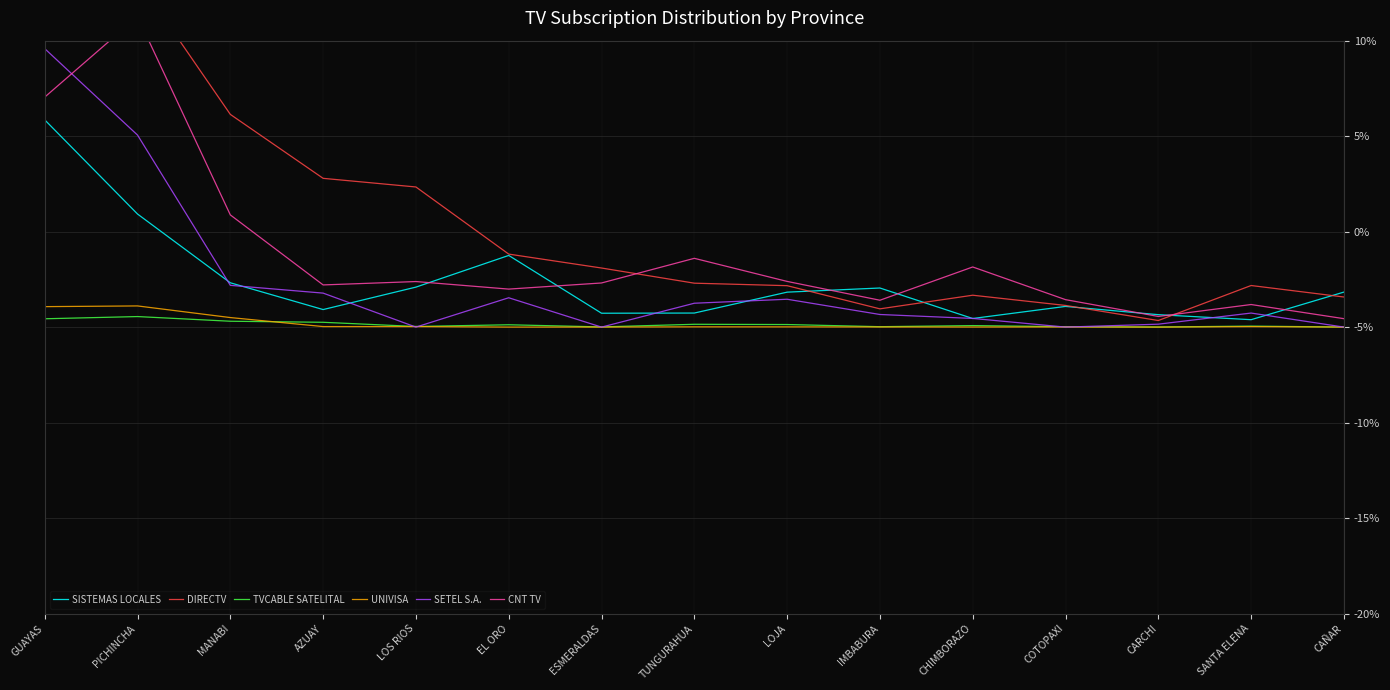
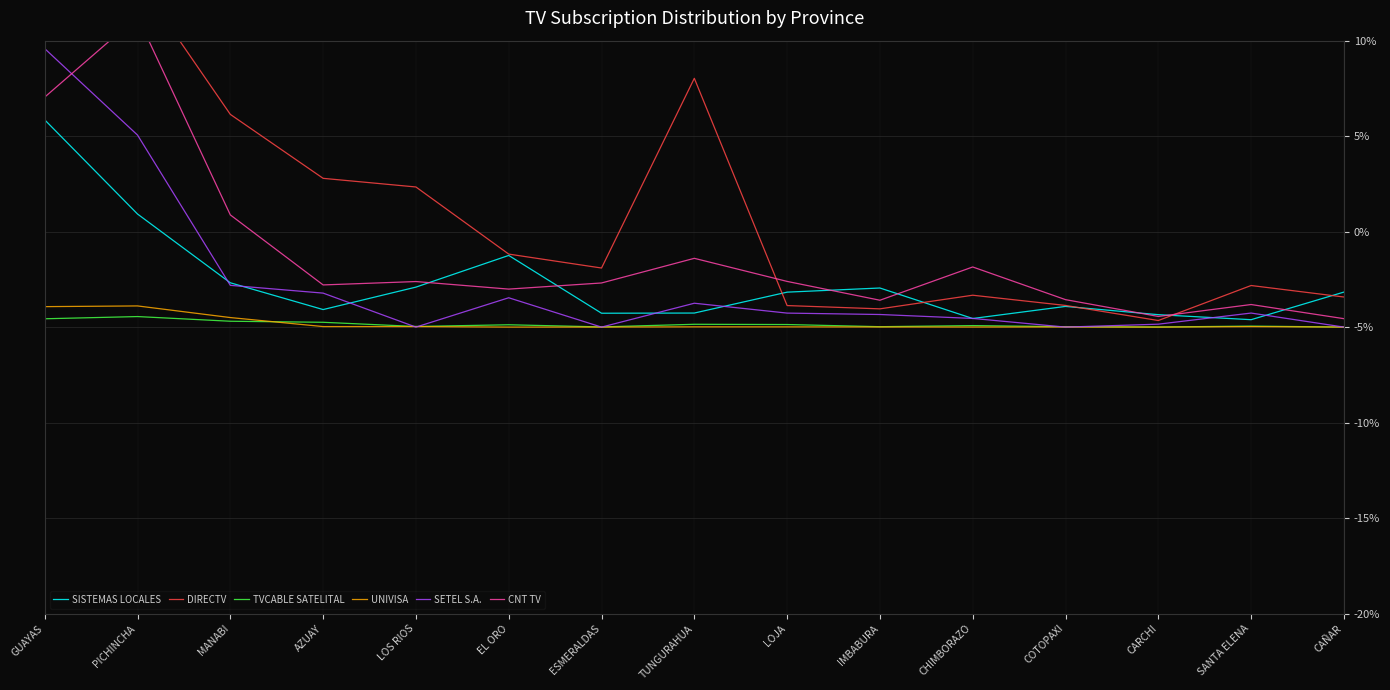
  {
    "SISTEMAS LOCALES": {
      "GUAYAS": "5.9%",
      "PICHINCHA": "0.9%",
      "AZUAY": "-4.1%",
      "LOS RIOS": "-2.9%",
      "ESMERALDAS": "-4.3%",
      "TUNGURAHUA": "-4.3%",
      "LOJA": "-3.2%",
      "IMBABURA": "-3.0%",
      "SANTA ELENA": "-4.6%",
      "CAÑAR": "-3.2%"
    },
    "DIRECTV": {
      "MANABI": "6.1%",
      "AZUAY": "2.8%",
      "LOS RIOS": "2.3%",
      "ESMERALDAS": "-1.9%",
-     "TUNGURAHUA": "-2.7%",
-     "LOJA": "-2.8%",
+     "TUNGURAHUA": "8.0%",
+     "LOJA": "-3.9%",
      "IMBABURA": "-4.0%",
      "CHIMBORAZO": "-3.3%",
      "CARCHI": "-4.7%",
      "SANTA ELENA": "-2.8%",
      "CAÑAR": "-3.4%"
    },
    "TVCABLE SATELITAL": {
      "GUAYAS": "-4.6%",
      "PICHINCHA": "-4.4%",
      "MANABI": "-4.7%",
      "AZUAY": "-4.7%"
    },
    "UNIVISA": {
      "GUAYAS": "-3.9%",
      "PICHINCHA": "-3.9%",
      "MANABI": "-4.5%",
      "AZUAY": "-5.0%"
    },
    "SETEL S.A.": {
      "GUAYAS": "9.6%",
      "PICHINCHA": "5.1%",
      "AZUAY": "-3.2%",
      "EL ORO": "-3.5%",
      "TUNGURAHUA": "-3.7%",
-     "LOJA": "-3.5%",
+     "LOJA": "-4.3%",
      "IMBABURA": "-4.3%",
      "CARCHI": "-4.8%",
      "SANTA ELENA": "-4.3%"
    },
    "CNT TV": {
      "GUAYAS": "7.0%",
      "MANABI": "0.9%",
      "AZUAY": "-2.8%",
      "LOS RIOS": "-2.6%",
      "EL ORO": "-3.0%",
      "ESMERALDAS": "-2.7%",
      "TUNGURAHUA": "-1.4%",
      "LOJA": "-2.6%",
      "IMBABURA": "-3.6%",
      "CHIMBORAZO": "-1.9%",
      "COTOPAXI": "-3.6%",
      "SANTA ELENA": "-3.8%",
      "CAÑAR": "-4.6%"
    }
  }
